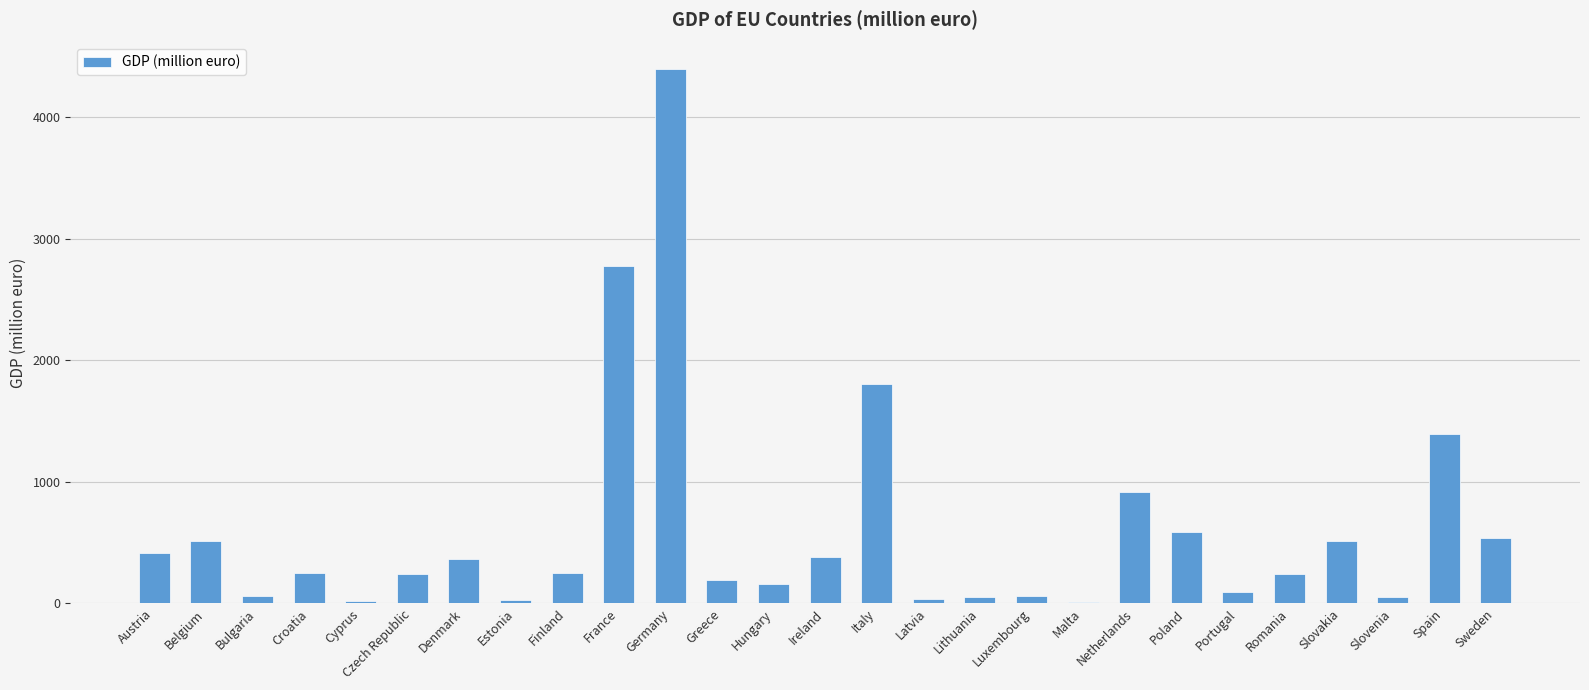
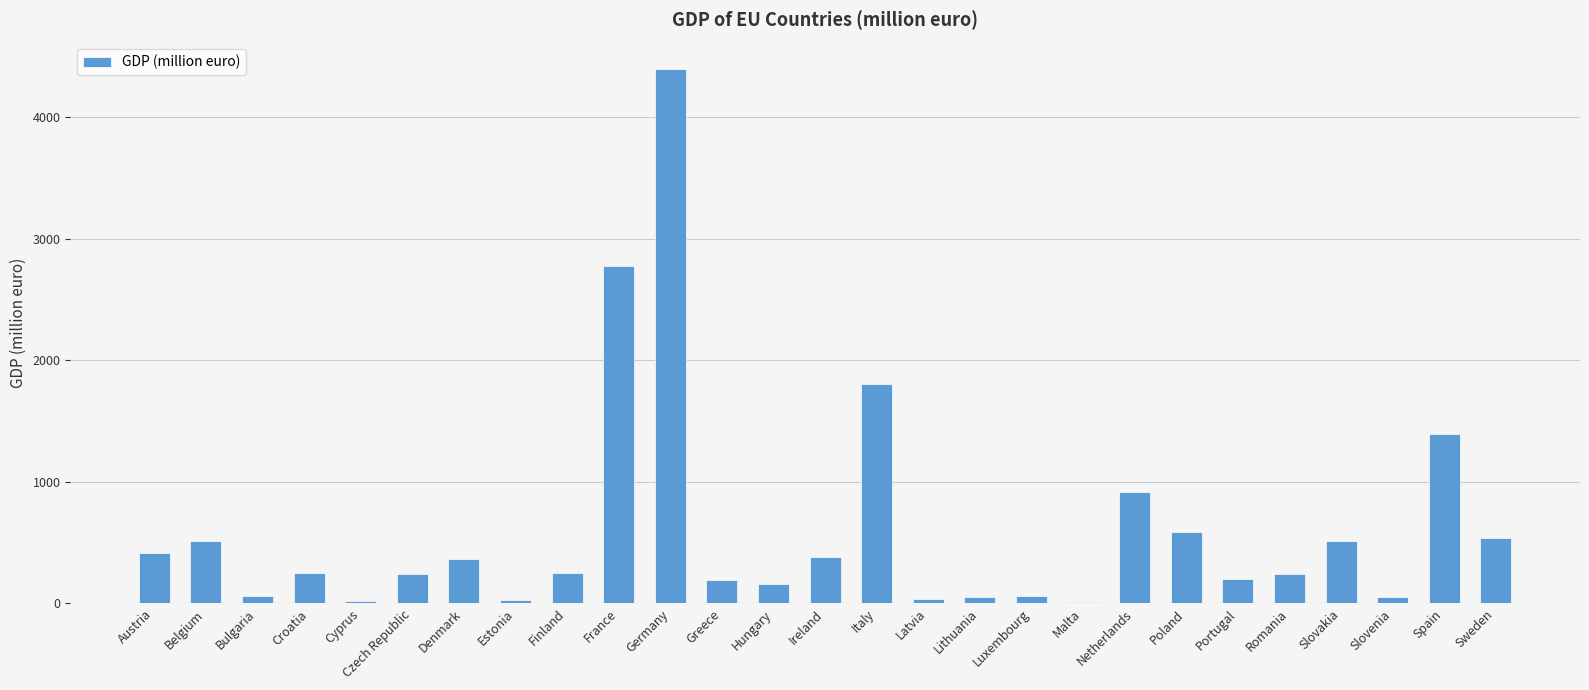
  {
    "Austria": 420,
    "Belgium": 510,
    "Bulgaria": 70,
    "Croatia": 250,
    "Cyprus": 20,
    "Czech Republic": 240,
    "Denmark": 370,
    "Estonia": 30,
    "Finland": 250,
    "France": 2780,
    "Germany": 4400,
    "Greece": 190,
    "Hungary": 160,
    "Ireland": 390,
    "Italy": 1810,
    "Latvia": 30,
    "Lithuania": 50,
    "Luxembourg": 60,
    "Netherlands": 910,
    "Poland": 590,
-   "Portugal": 90,
+   "Portugal": 200,
    "Romania": 240,
    "Slovakia": 510,
    "Slovenia": 50,
    "Spain": 1390,
    "Sweden": 540
  }
